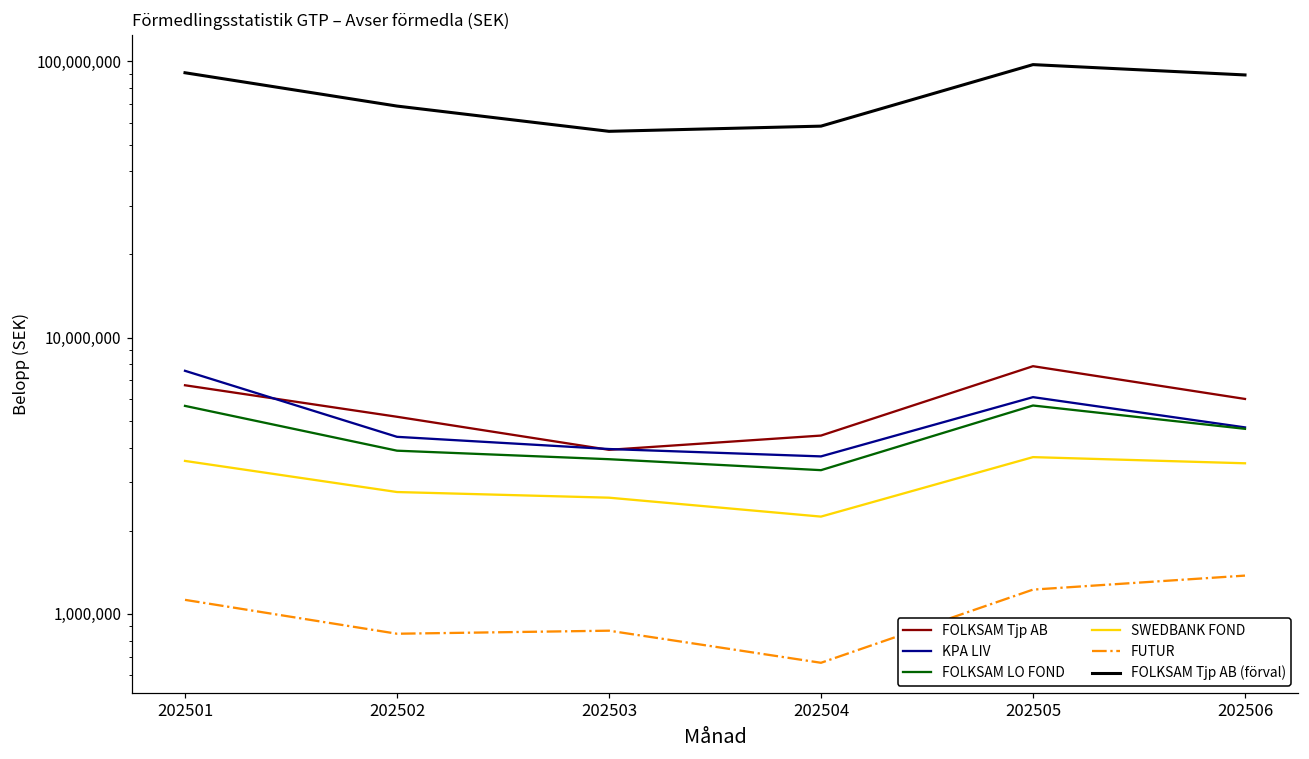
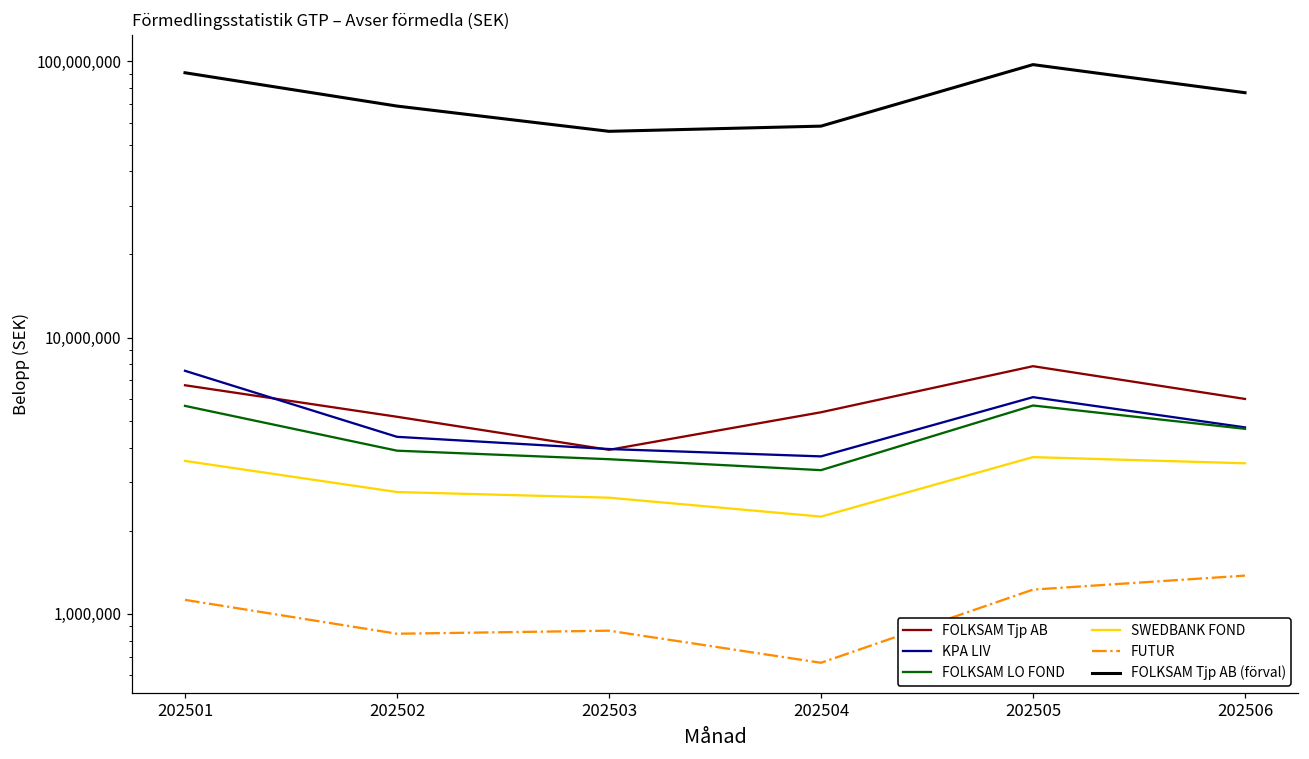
  {
    "FOLKSAM Tjp AB": {
      "202501": "6,700,000",
      "202502": "5,200,000",
-     "202504": "4,400,000",
+     "202504": "5,400,000",
      "202505": "7,900,000",
      "202506": "6,000,000"
    },
    "KPA LIV": {
      "202501": "7,600,000",
      "202502": "4,400,000",
      "202504": "3,700,000",
      "202505": "6,100,000"
    },
    "FOLKSAM LO FOND": {
      "202501": "5,700,000",
      "202502": "3,900,000",
      "202503": "3,600,000",
      "202504": "3,300,000",
      "202505": "5,700,000"
    },
    "SWEDBANK FOND": {
      "202501": "3,600,000",
      "202502": "2,800,000",
      "202503": "2,600,000",
      "202504": "2,200,000",
      "202505": "3,700,000",
      "202506": "3,500,000"
    },
    "FUTUR": {
      "202501": "1,100,000",
      "202502": "850,000",
      "202503": "870,000",
      "202504": "660,000",
      "202505": "1,200,000",
      "202506": "1,400,000"
    },
    "FOLKSAM Tjp AB (förval)": {
      "202501": "91,000,000",
      "202502": "69,000,000",
      "202503": "56,000,000",
      "202504": "58,000,000",
      "202505": "97,000,000",
-     "202506": "89,000,000"
+     "202506": "77,000,000"
    }
  }
